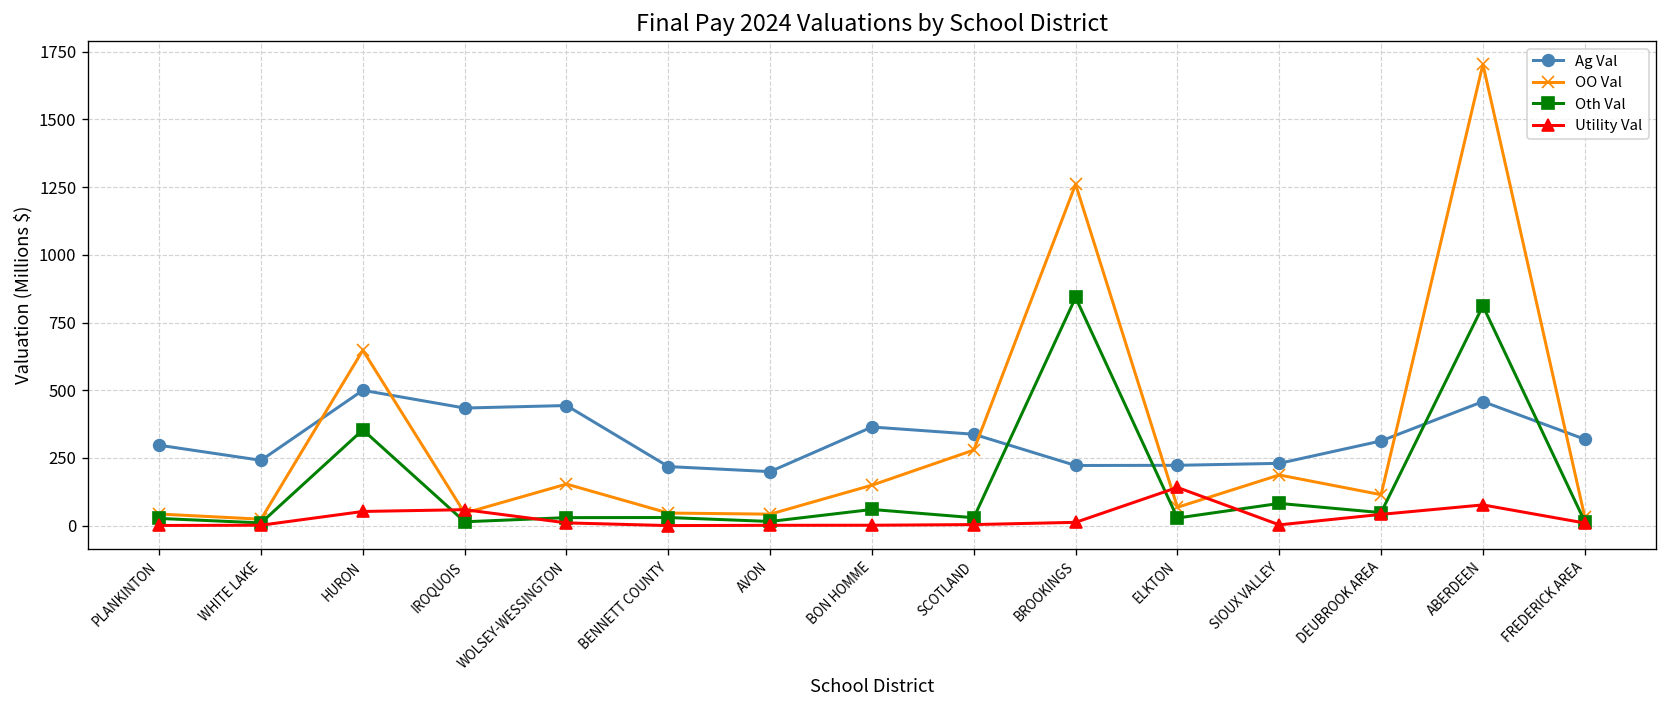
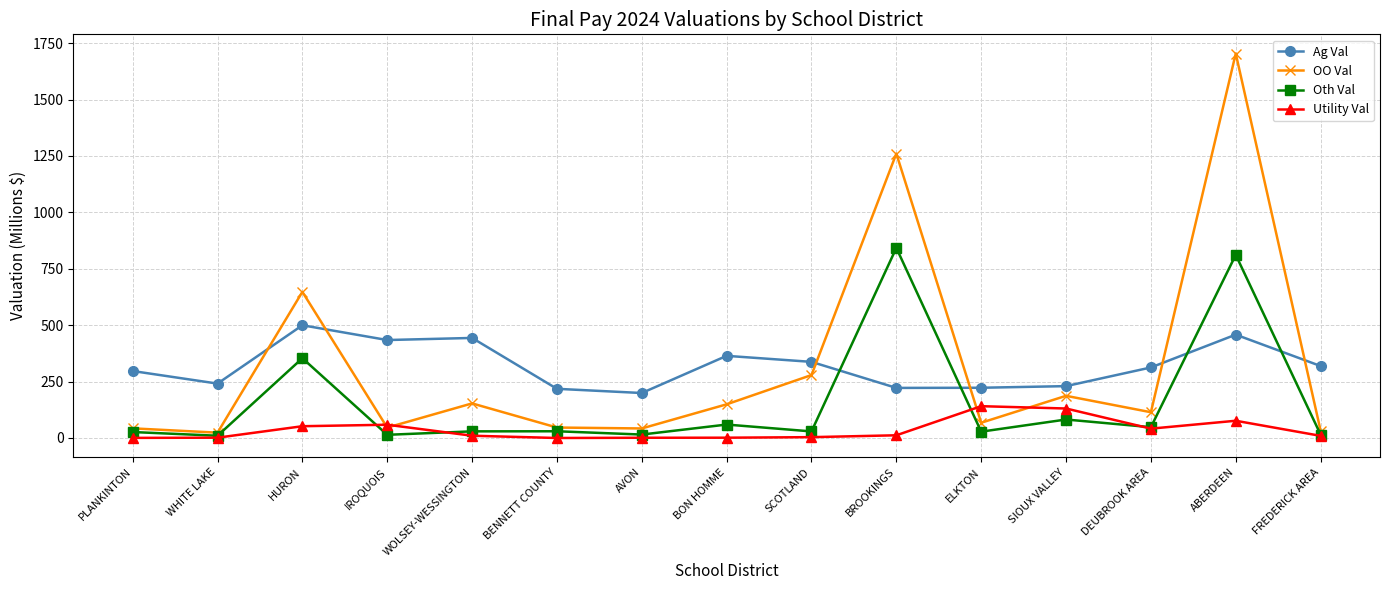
  {
    "Ag Val": {
      "PLANKINTON": 300,
      "WHITE LAKE": 240,
      "HURON": 500,
      "IROQUOIS": 430,
      "WOLSEY-WESSINGTON": 440,
      "BENNETT COUNTY": 220,
      "AVON": 200,
      "BON HOMME": 360,
      "SCOTLAND": 340,
      "BROOKINGS": 220,
      "ELKTON": 220,
      "SIOUX VALLEY": 230,
      "DEUBROOK AREA": 310,
      "ABERDEEN": 460,
      "FREDERICK AREA": 320
    },
    "OO Val": {
      "PLANKINTON": 40,
      "WHITE LAKE": 20,
      "HURON": 650,
      "IROQUOIS": 50,
      "WOLSEY-WESSINGTON": 150,
      "BENNETT COUNTY": 50,
      "AVON": 40,
      "BON HOMME": 150,
      "SCOTLAND": 280,
      "BROOKINGS": 1260,
      "ELKTON": 70,
      "SIOUX VALLEY": 190,
      "DEUBROOK AREA": 110,
      "ABERDEEN": 1700,
      "FREDERICK AREA": 30
    },
    "Oth Val": {
      "PLANKINTON": 30,
      "HURON": 350,
      "IROQUOIS": 10,
      "WOLSEY-WESSINGTON": 30,
      "BENNETT COUNTY": 30,
      "AVON": 20,
      "BON HOMME": 60,
      "SCOTLAND": 30,
      "BROOKINGS": 840,
      "ELKTON": 30,
      "SIOUX VALLEY": 80,
      "ABERDEEN": 810
    },
    "Utility Val": {
      "PLANKINTON": 0,
      "HURON": 50,
      "IROQUOIS": 60,
      "WOLSEY-WESSINGTON": 10,
      "BENNETT COUNTY": 0,
      "AVON": 0,
      "BON HOMME": 0,
      "SCOTLAND": 0,
      "BROOKINGS": 10,
      "ELKTON": 140,
-     "SIOUX VALLEY": 0,
+     "SIOUX VALLEY": 130,
      "ABERDEEN": 80
    }
  }
